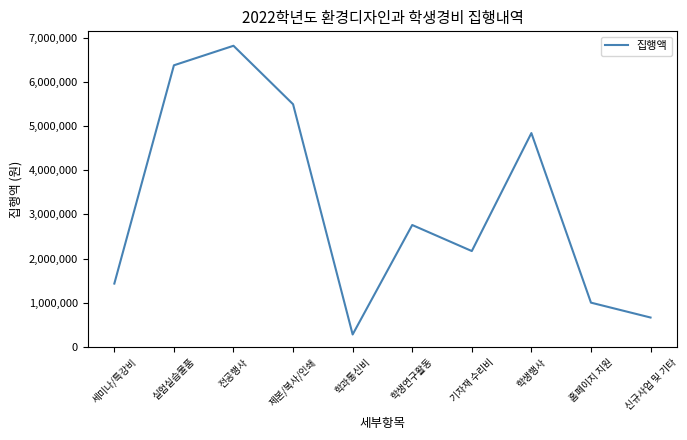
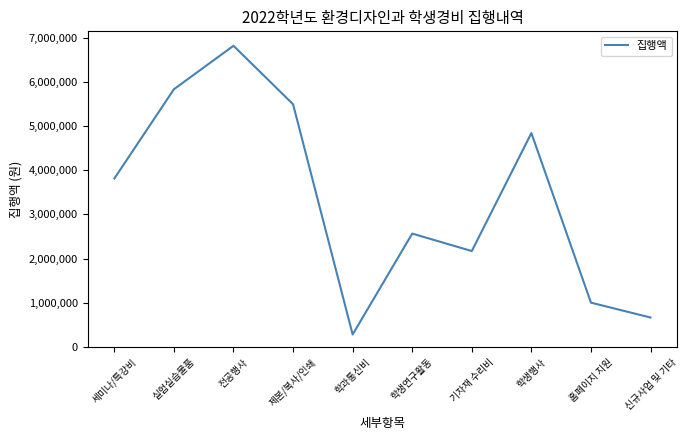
  {
-   "세미나/특강비": "1,400,000",
-   "실험실습물품": "6,400,000",
+   "세미나/특강비": "3,800,000",
+   "실험실습물품": "5,800,000",
    "전공행사": "6,800,000",
    "제본/복사/인쇄": "5,500,000",
    "학과통신비": "300,000",
-   "학생연구활동": "2,800,000",
+   "학생연구활동": "2,600,000",
    "기자재 수리비": "2,200,000",
    "학생행사": "4,800,000",
    "홈페이지 지원": "1,000,000",
    "신규사업 및 기타": "700,000"
  }
